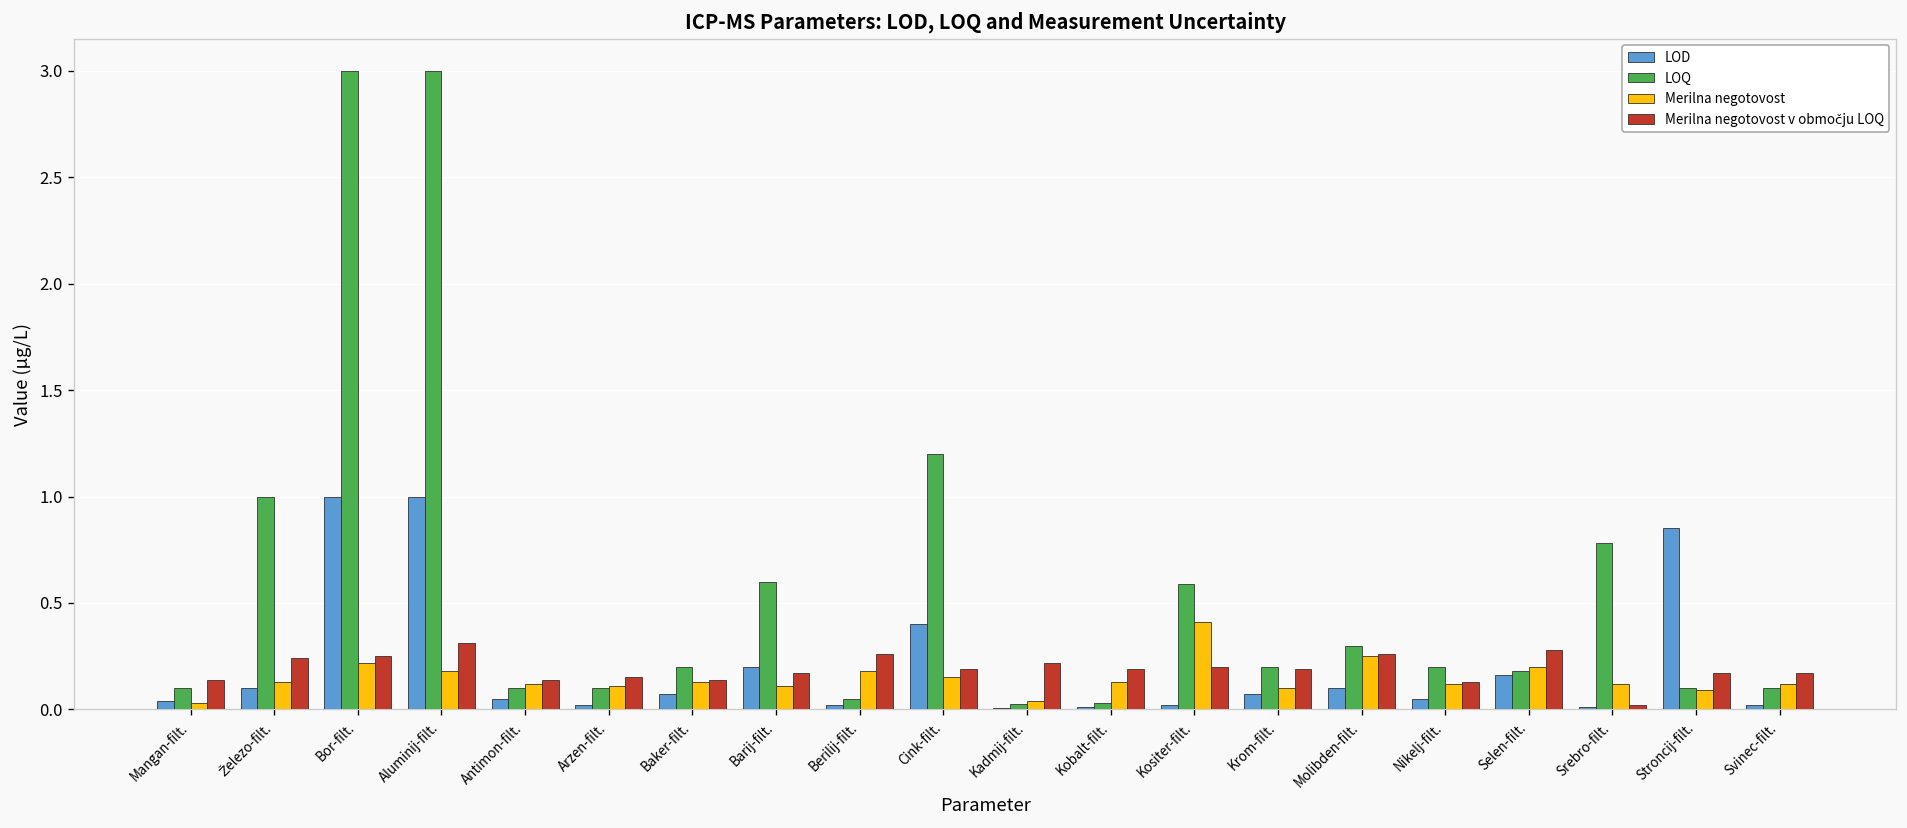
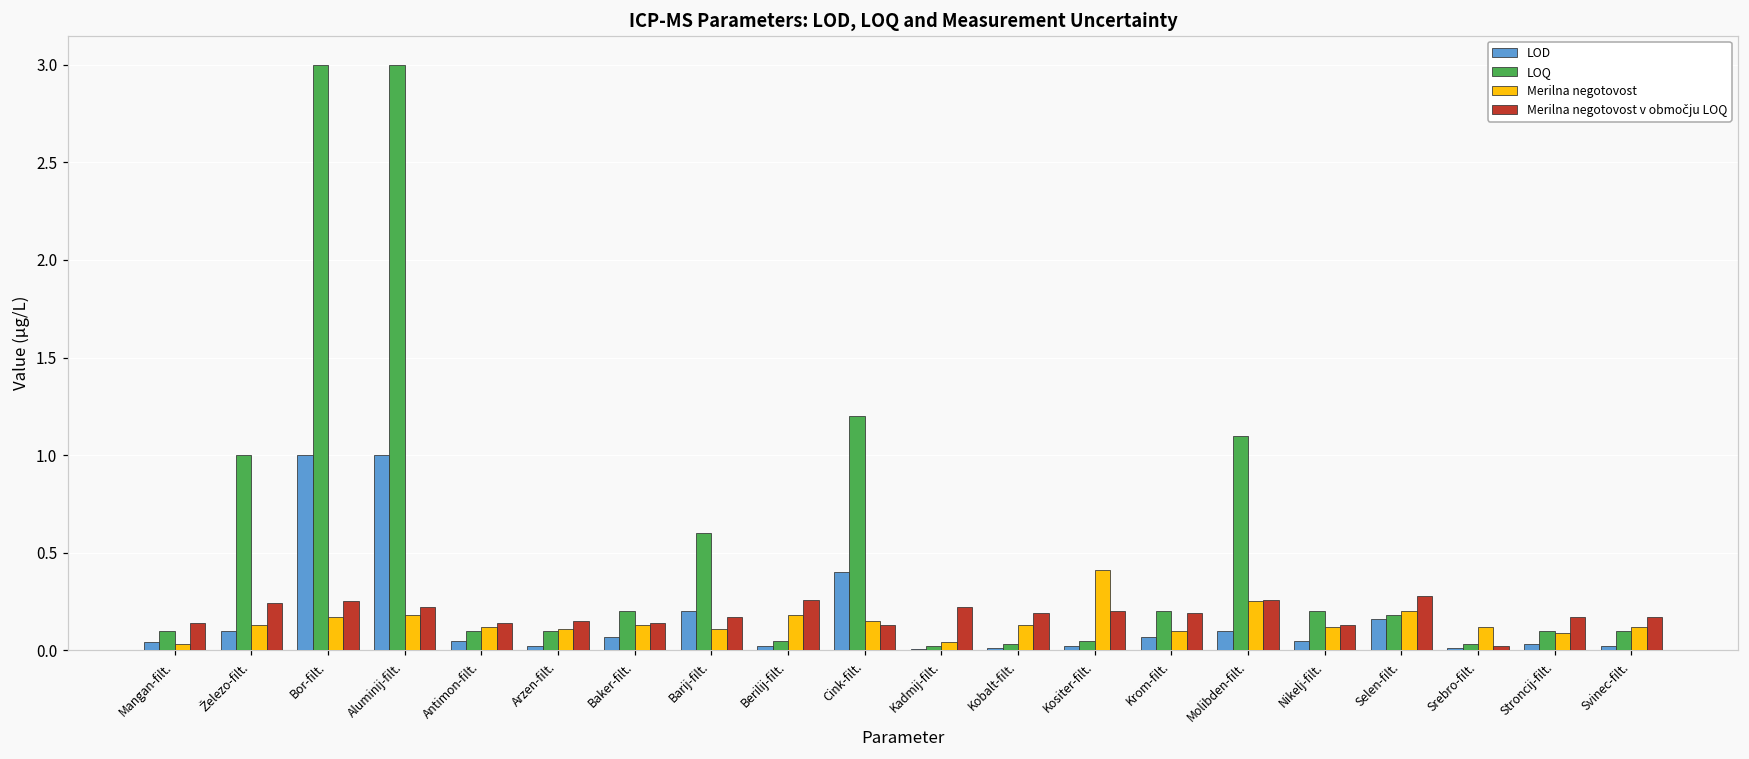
  {
    "LOD": {
      "Mangan-filt.": 0.04,
      "Železo-filt.": 0.10,
      "Bor-filt.": 1.00,
      "Aluminij-filt.": 1.00,
      "Antimon-filt.": 0.05,
      "Arzen-filt.": 0.02,
      "Baker-filt.": 0.07,
      "Barij-filt.": 0.20,
      "Berilij-filt.": 0.02,
      "Cink-filt.": 0.40,
      "Kositer-filt.": 0.02,
      "Krom-filt.": 0.07,
      "Molibden-filt.": 0.10,
      "Nikelj-filt.": 0.05,
      "Selen-filt.": 0.16,
-     "Stroncij-filt.": 0.85,
+     "Stroncij-filt.": 0.03,
      "Svinec-filt.": 0.02
    },
    "LOQ": {
      "Mangan-filt.": 0.10,
      "Železo-filt.": 1.00,
      "Bor-filt.": 3.00,
      "Aluminij-filt.": 3.00,
      "Antimon-filt.": 0.10,
      "Arzen-filt.": 0.10,
      "Baker-filt.": 0.20,
      "Barij-filt.": 0.60,
      "Berilij-filt.": 0.05,
      "Cink-filt.": 1.20,
      "Kadmij-filt.": 0.02,
      "Kobalt-filt.": 0.03,
-     "Kositer-filt.": 0.59,
+     "Kositer-filt.": 0.05,
      "Krom-filt.": 0.20,
-     "Molibden-filt.": 0.3,
+     "Molibden-filt.": 1.1,
      "Nikelj-filt.": 0.20,
      "Selen-filt.": 0.18,
-     "Srebro-filt.": 0.78,
+     "Srebro-filt.": 0.03,
      "Stroncij-filt.": 0.10,
      "Svinec-filt.": 0.10
    },
    "Merilna negotovost": {
      "Mangan-filt.": 0.03,
      "Železo-filt.": 0.13,
-     "Bor-filt.": 0.22,
+     "Bor-filt.": 0.17,
      "Aluminij-filt.": 0.18,
      "Antimon-filt.": 0.12,
      "Arzen-filt.": 0.11,
      "Baker-filt.": 0.13,
      "Barij-filt.": 0.11,
      "Berilij-filt.": 0.18,
      "Cink-filt.": 0.15,
      "Kadmij-filt.": 0.04,
      "Kobalt-filt.": 0.13,
      "Kositer-filt.": 0.41,
      "Krom-filt.": 0.10,
      "Molibden-filt.": 0.25,
      "Nikelj-filt.": 0.12,
      "Selen-filt.": 0.20,
      "Srebro-filt.": 0.12,
      "Stroncij-filt.": 0.09,
      "Svinec-filt.": 0.12
    },
    "Merilna negotovost v območju LOQ": {
      "Mangan-filt.": 0.14,
      "Železo-filt.": 0.24,
      "Bor-filt.": 0.25,
-     "Aluminij-filt.": 0.31,
+     "Aluminij-filt.": 0.22,
      "Antimon-filt.": 0.14,
      "Arzen-filt.": 0.15,
      "Baker-filt.": 0.14,
      "Barij-filt.": 0.17,
      "Berilij-filt.": 0.26,
-     "Cink-filt.": 0.19,
+     "Cink-filt.": 0.13,
      "Kadmij-filt.": 0.22,
      "Kobalt-filt.": 0.19,
      "Kositer-filt.": 0.20,
      "Krom-filt.": 0.19,
      "Molibden-filt.": 0.26,
      "Nikelj-filt.": 0.13,
      "Selen-filt.": 0.28,
      "Srebro-filt.": 0.02,
      "Stroncij-filt.": 0.17,
      "Svinec-filt.": 0.17
    }
  }
